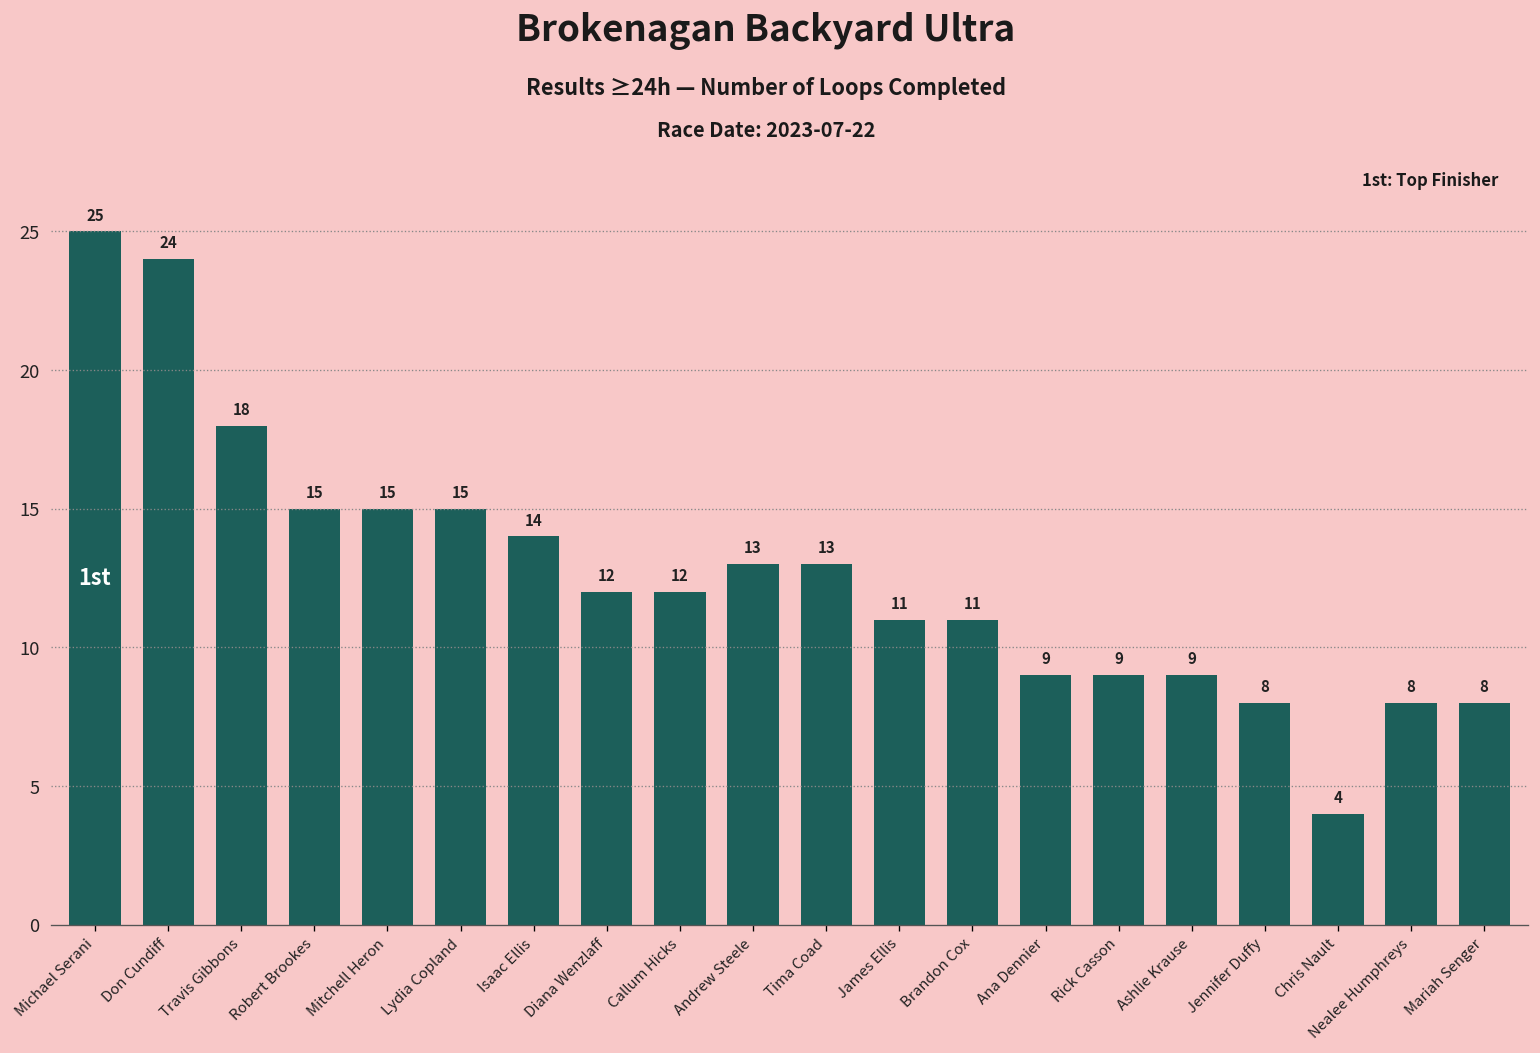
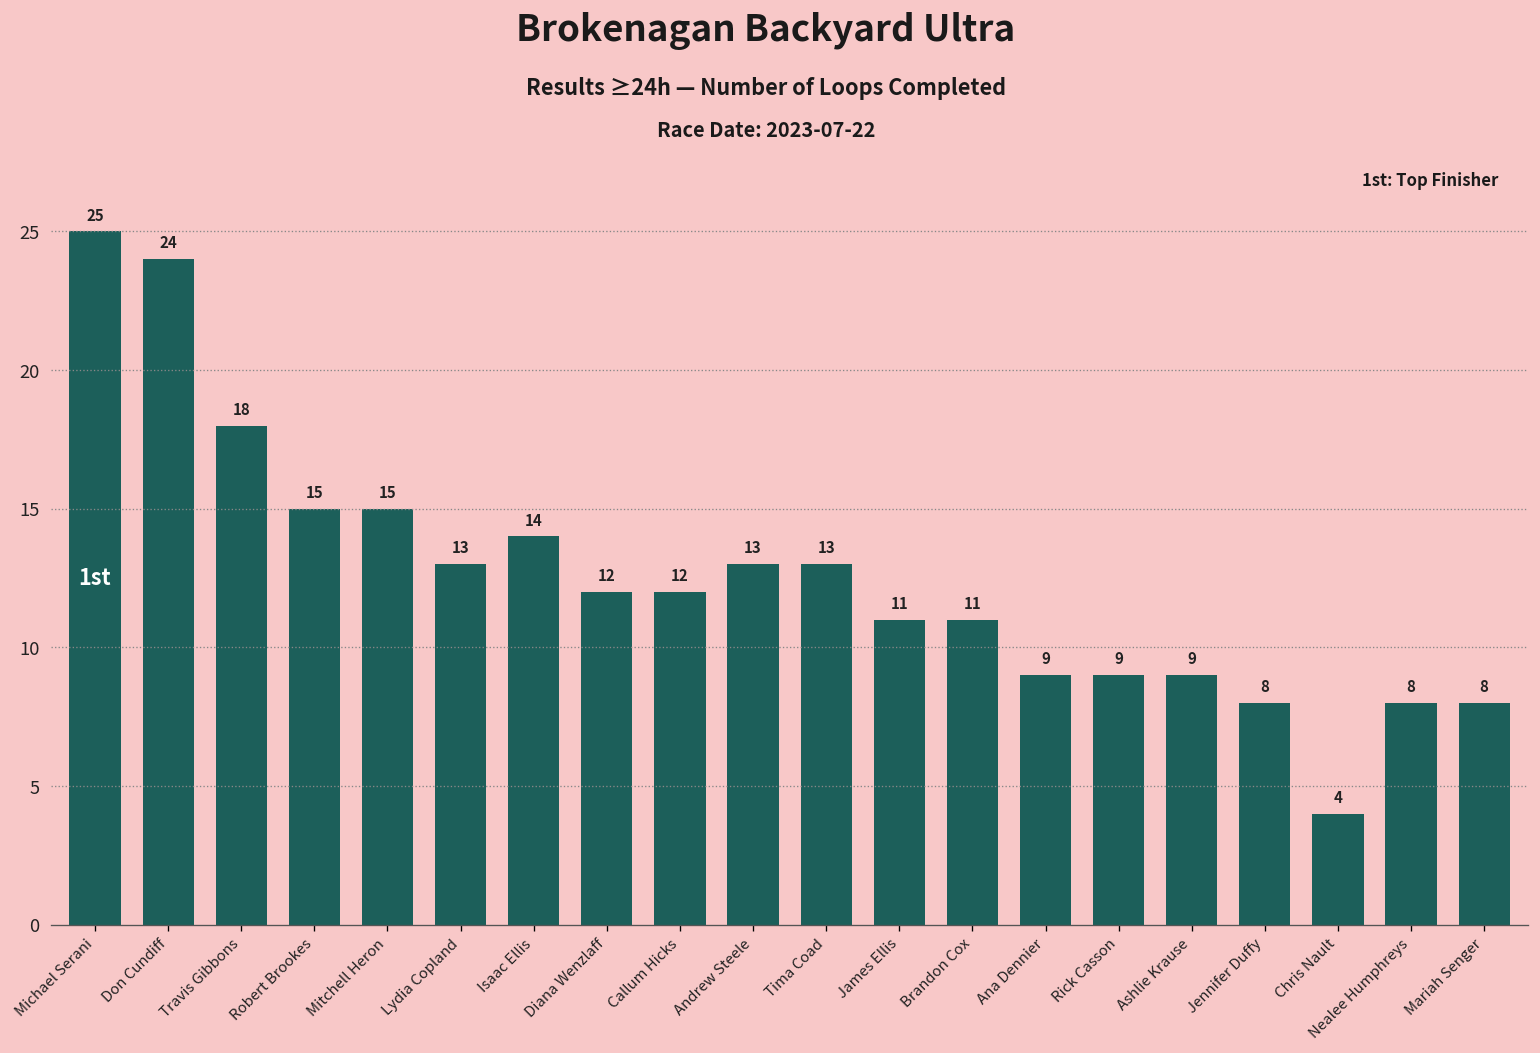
  {
    "Michael Serani": 25,
    "Don Cundiff": 24,
    "Travis Gibbons": 18,
    "Robert Brookes": 15,
    "Mitchell Heron": 15,
-   "Lydia Copland": 15,
+   "Lydia Copland": 13,
    "Isaac Ellis": 14,
    "Diana Wenzlaff": 12,
    "Callum Hicks": 12,
    "Andrew Steele": 13,
    "Tima Coad": 13,
    "James Ellis": 11,
    "Brandon Cox": 11,
    "Ana Dennier": 9,
    "Rick Casson": 9,
    "Ashlie Krause": 9,
    "Jennifer Duffy": 8,
    "Chris Nault": 4,
    "Nealee Humphreys": 8,
    "Mariah Senger": 8
  }
